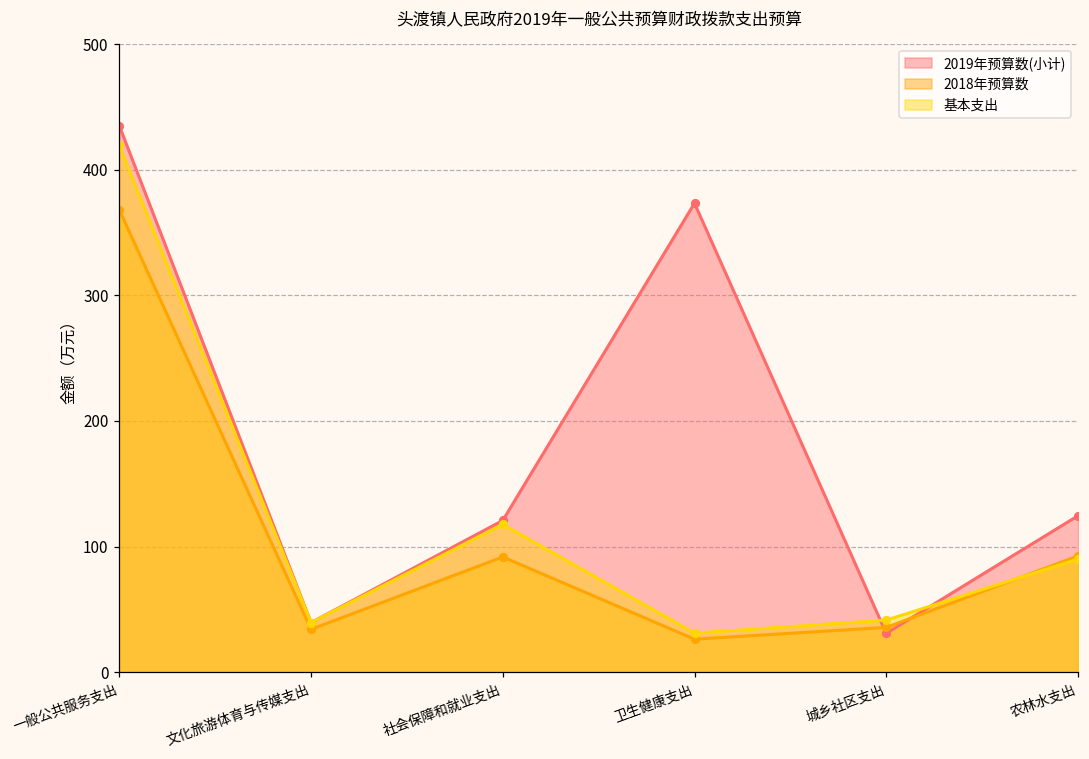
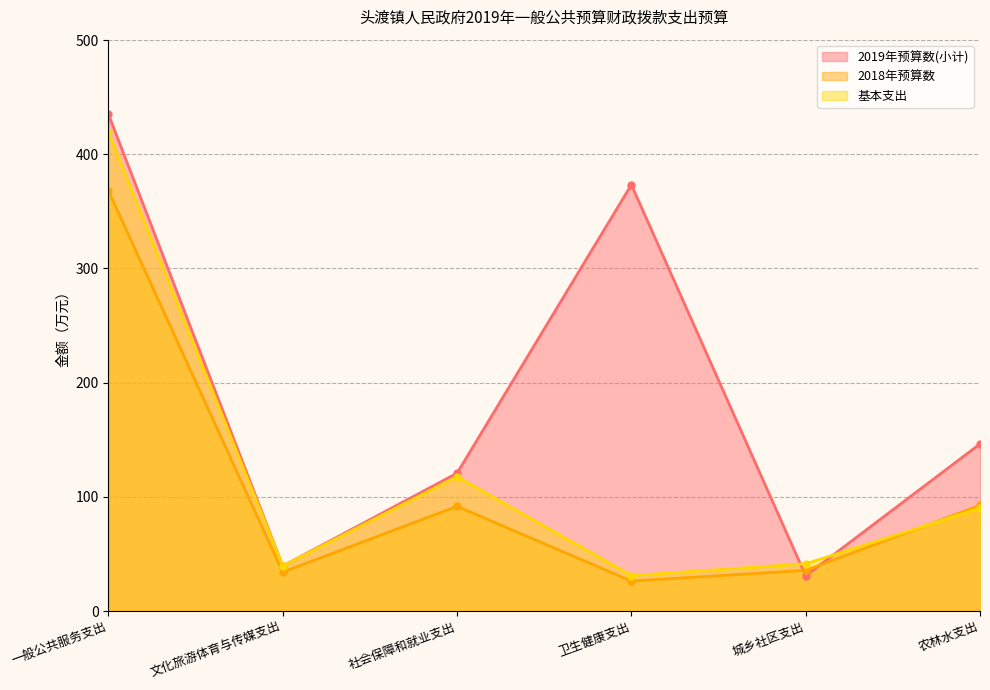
  {
    "2019年预算数(小计)": {
      "一般公共服务支出": 435,
      "社会保障和就业支出": 121,
      "卫生健康支出": 373,
      "城乡社区支出": 31,
-     "农林水支出": 125
+     "农林水支出": 146
    }
  }
